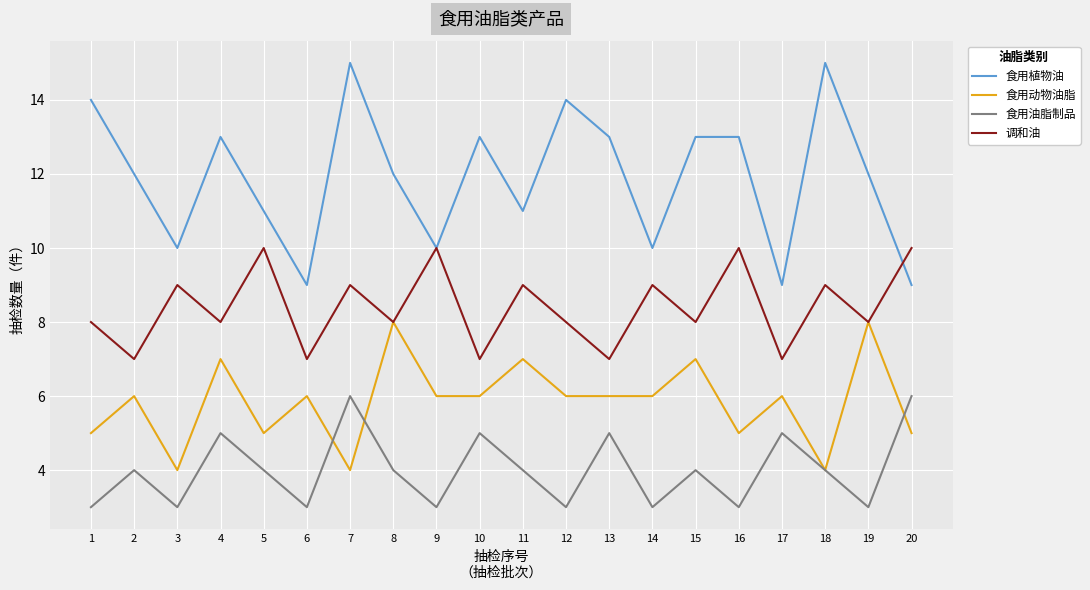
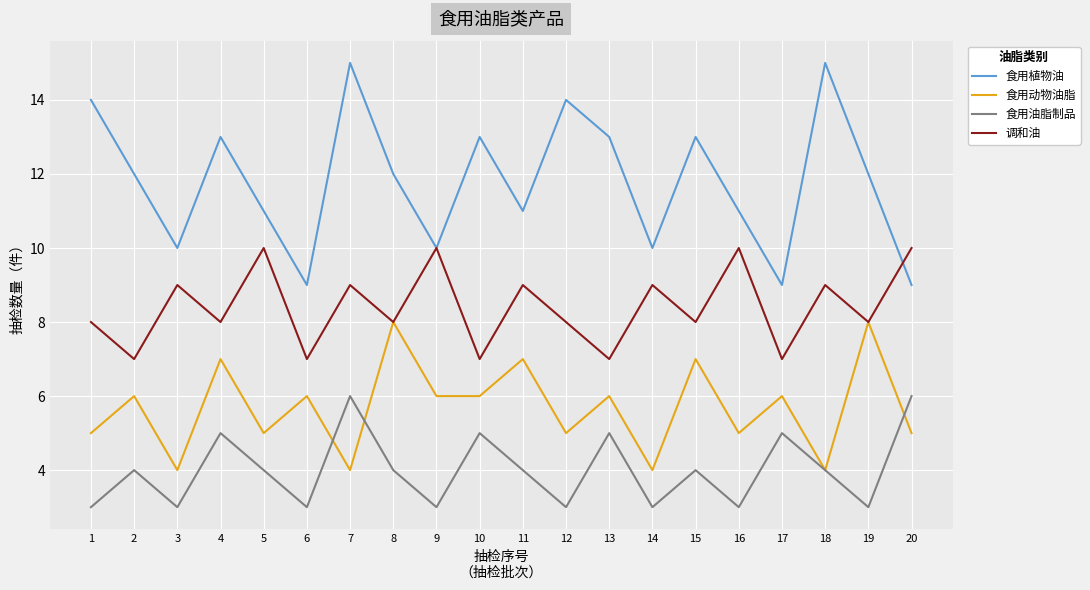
  {
    "食用植物油": {
      "1": 14,
      "2": 12,
      "3": 10,
      "4": 13,
      "5": 11,
      "6": 9,
      "7": 15,
      "8": 12,
      "10": 13,
      "11": 11,
      "12": 14,
      "13": 13,
      "14": 10,
      "15": 13,
-     "16": 13,
+     "16": 11,
      "17": 9,
      "18": 15,
      "19": 12,
      "20": 9
    },
    "食用动物油脂": {
      "1": 5,
      "2": 6,
      "3": 4,
      "4": 7,
      "5": 5,
      "6": 6,
      "7": 4,
      "9": 6,
      "10": 6,
      "11": 7,
-     "12": 6,
+     "12": 5,
      "13": 6,
-     "14": 6,
+     "14": 4,
      "15": 7,
      "16": 5,
      "17": 6,
      "20": 5
    },
    "食用油脂制品": {
      "1": 3,
      "2": 4,
      "3": 3,
      "4": 5,
      "5": 4,
      "6": 3,
      "7": 6,
      "8": 4,
      "9": 3,
      "10": 5,
      "11": 4,
      "12": 3,
      "13": 5,
      "14": 3,
      "15": 4,
      "16": 3,
      "17": 5,
      "19": 3,
      "20": 6
    },
    "调和油": {
      "1": 8,
      "2": 7,
      "3": 9,
      "4": 8,
      "5": 10,
      "6": 7,
      "7": 9,
      "10": 7,
      "11": 9,
      "12": 8,
      "13": 7,
      "14": 9,
      "15": 8,
      "16": 10,
      "17": 7,
      "18": 9,
      "20": 10
    }
  }
